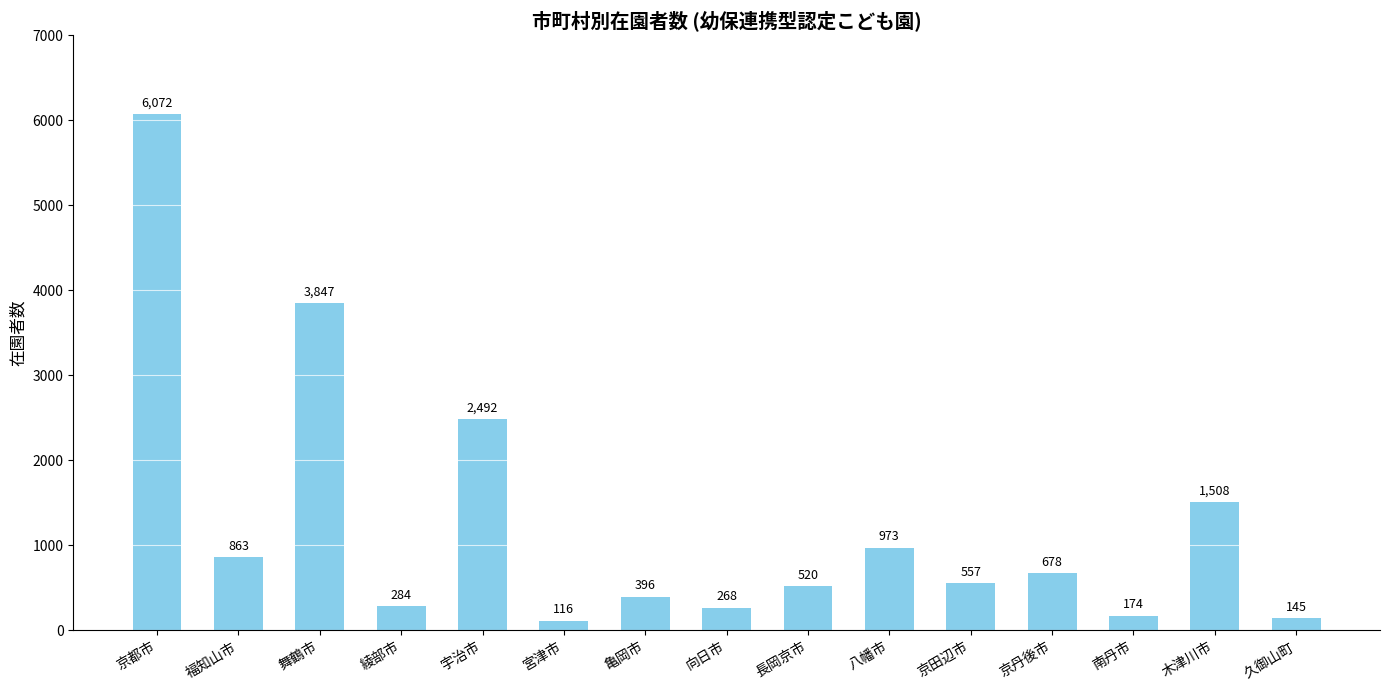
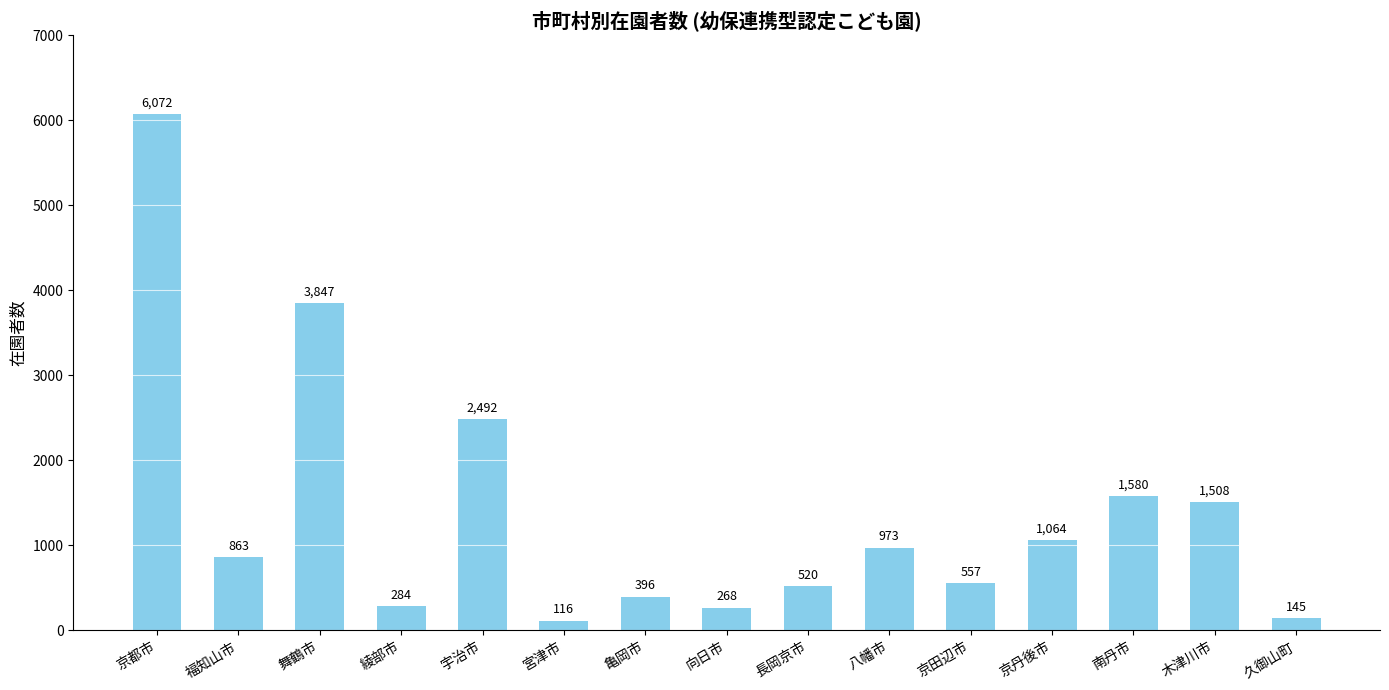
  {
    "京都市": "6,072",
    "福知山市": "863",
    "舞鶴市": "3,847",
    "綾部市": "284",
    "宇治市": "2,492",
    "宮津市": "116",
    "亀岡市": "396",
    "向日市": "268",
    "長岡京市": "520",
    "八幡市": "973",
    "京田辺市": "557",
-   "京丹後市": "678",
-   "南丹市": "174",
+   "京丹後市": "1,064",
+   "南丹市": "1,580",
    "木津川市": "1,508",
    "久御山町": "145"
  }
